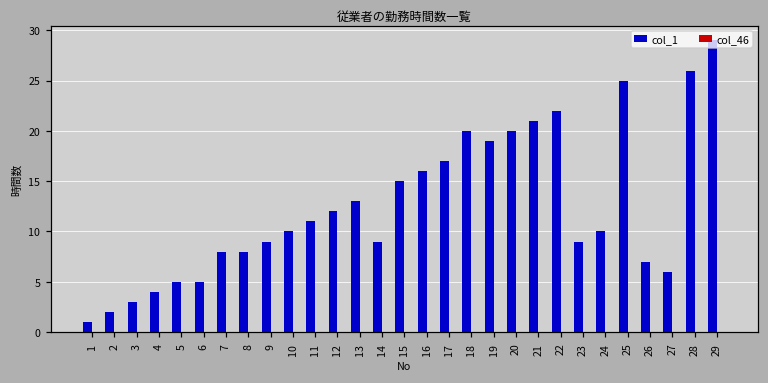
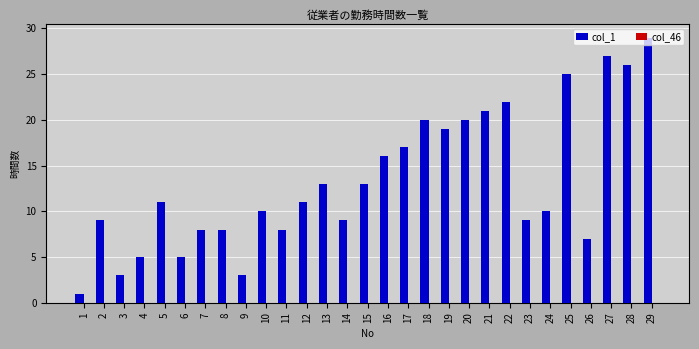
  {
    "col_1": {
      "1": 1,
-     "2": 2,
+     "2": 9,
      "3": 3,
-     "4": 4,
-     "5": 5,
+     "4": 5,
+     "5": 11,
      "6": 5,
      "7": 8,
      "8": 8,
-     "9": 9,
+     "9": 3,
      "10": 10,
-     "11": 11,
-     "12": 12,
+     "11": 8,
+     "12": 11,
      "13": 13,
      "14": 9,
-     "15": 15,
+     "15": 13,
      "16": 16,
      "17": 17,
      "18": 20,
      "19": 19,
      "20": 20,
      "21": 21,
      "22": 22,
      "23": 9,
      "24": 10,
      "25": 25,
      "26": 7,
-     "27": 6,
+     "27": 27,
      "28": 26
    },
    "col_46": {
      "1": 0,
      "2": 0,
      "3": 0,
      "4": 0,
      "5": 0,
      "6": 0,
      "7": 0,
      "8": 0,
      "9": 0,
      "10": 0,
      "11": 0,
      "12": 0,
      "13": 0,
      "14": 0,
      "15": 0,
      "16": 0,
      "17": 0,
      "18": 0,
      "19": 0,
      "20": 0,
      "21": 0,
      "22": 0,
      "23": 0,
      "24": 0,
      "25": 0,
      "26": 0,
      "27": 0,
      "28": 0,
      "29": 0
    }
  }
